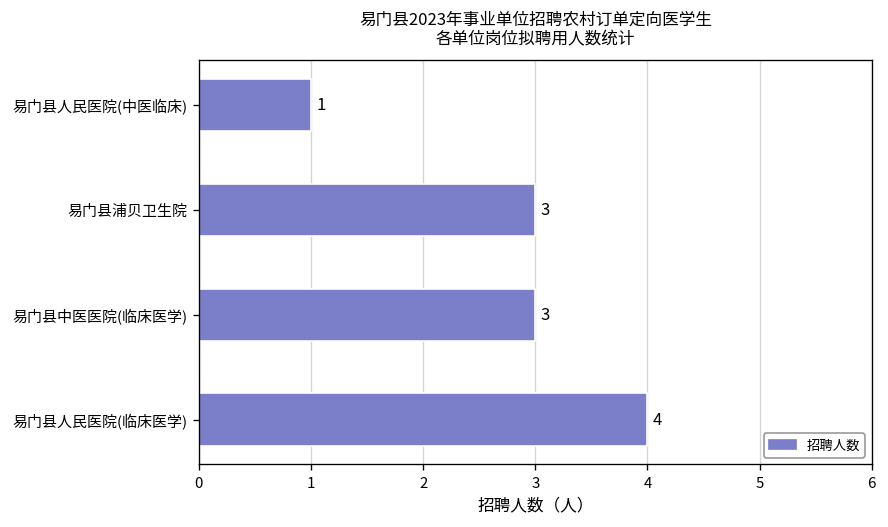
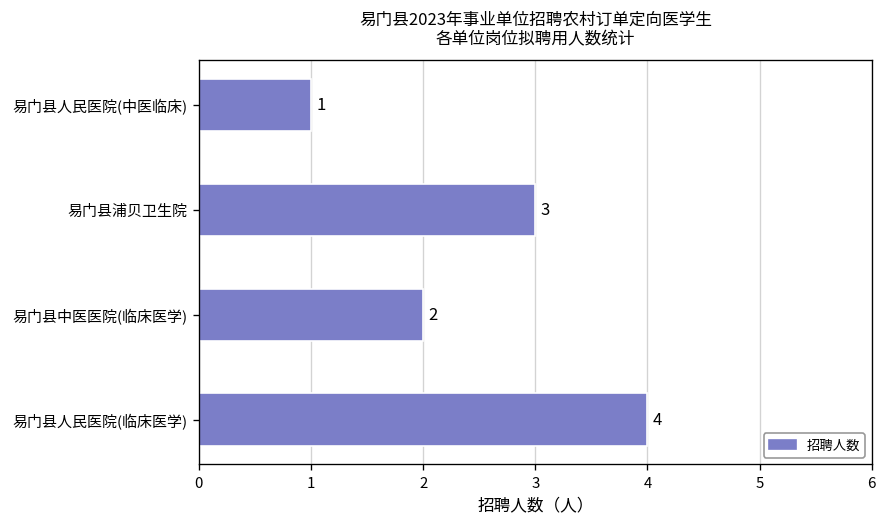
  {
    "易门县人民医院(中医临床)": 1,
    "易门县浦贝卫生院": 3,
-   "易门县中医医院(临床医学)": 3,
+   "易门县中医医院(临床医学)": 2,
    "易门县人民医院(临床医学)": 4
  }
